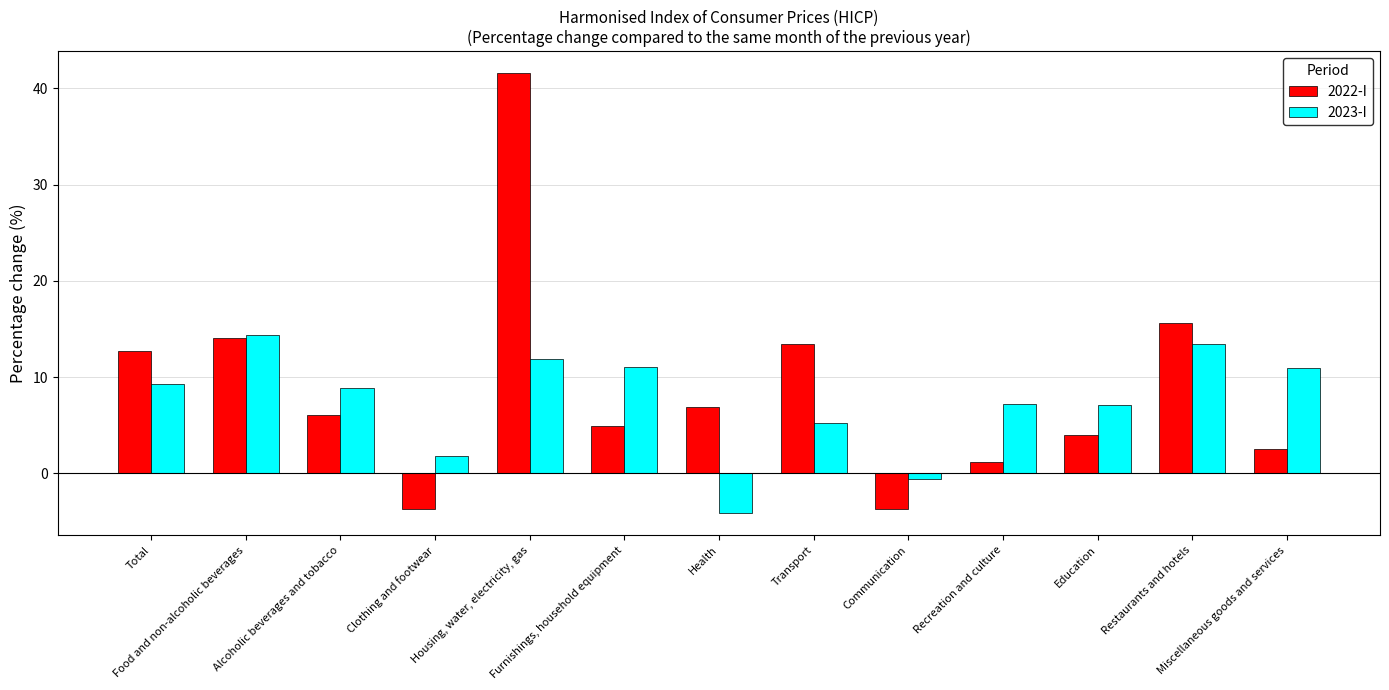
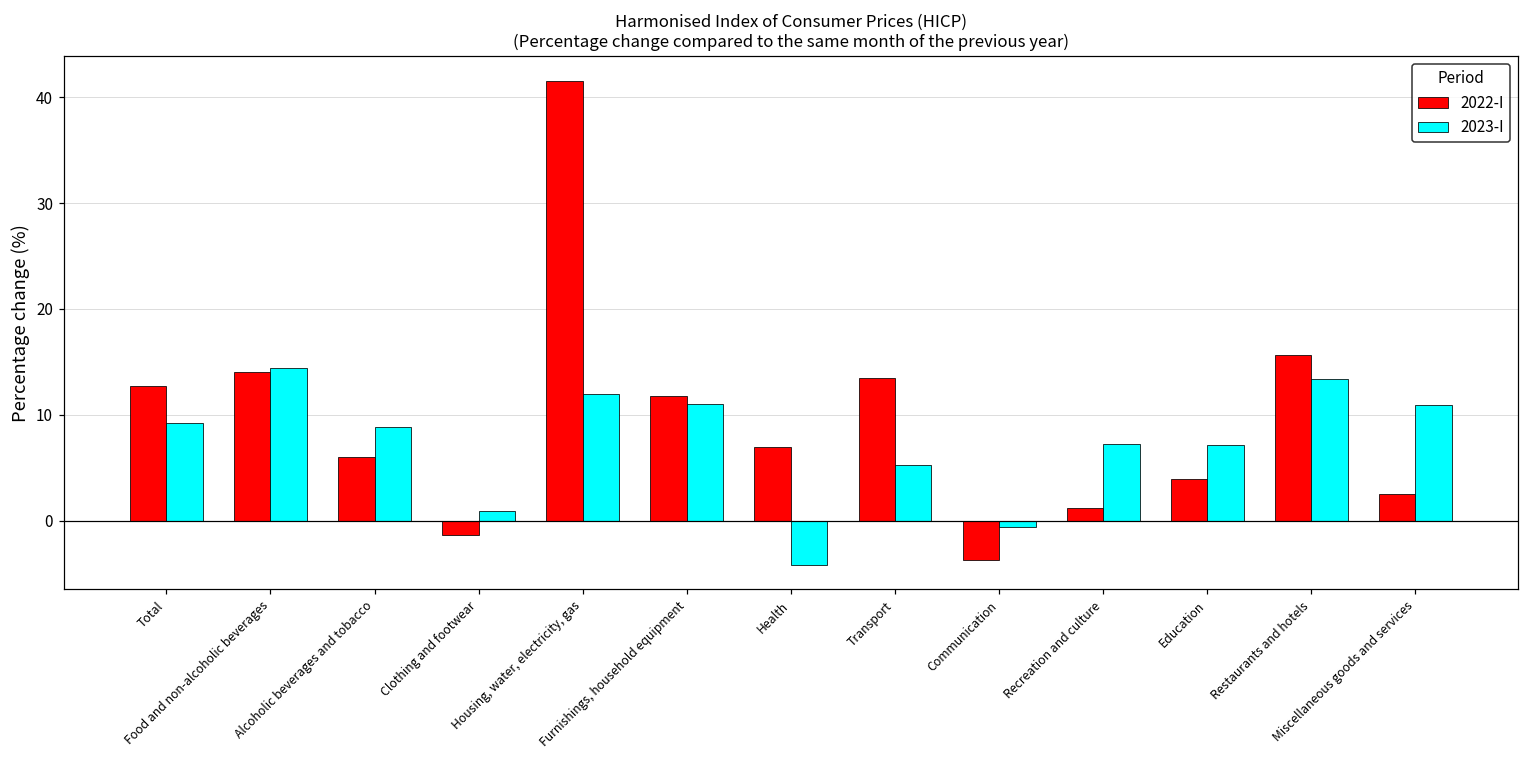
  {
    "2022-I": {
      "Total": 13,
      "Food and non-alcoholic beverages": 14,
      "Alcoholic beverages and tobacco": 6,
-     "Clothing and footwear": -4,
+     "Clothing and footwear": -1,
      "Housing, water, electricity, gas": 42,
-     "Furnishings, household equipment": 5,
+     "Furnishings, household equipment": 12,
      "Health": 7,
      "Transport": 13,
      "Communication": -4,
      "Recreation and culture": 1,
      "Education": 4,
      "Restaurants and hotels": 16,
      "Miscellaneous goods and services": 3
    },
    "2023-I": {
      "Total": 9,
      "Food and non-alcoholic beverages": 14,
      "Alcoholic beverages and tobacco": 9,
-     "Clothing and footwear": 2,
+     "Clothing and footwear": 1,
      "Housing, water, electricity, gas": 12,
      "Furnishings, household equipment": 11,
      "Health": -4,
      "Transport": 5,
      "Communication": -1,
      "Recreation and culture": 7,
      "Education": 7,
      "Restaurants and hotels": 13,
      "Miscellaneous goods and services": 11
    }
  }
